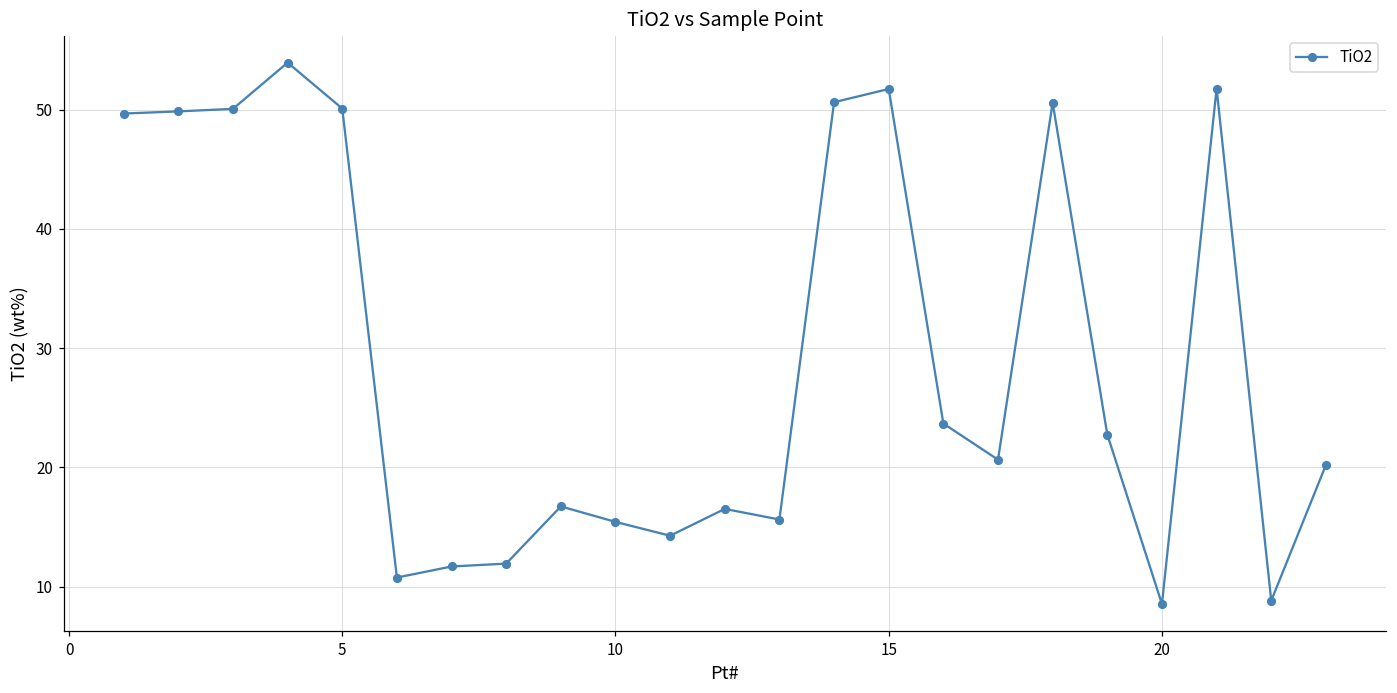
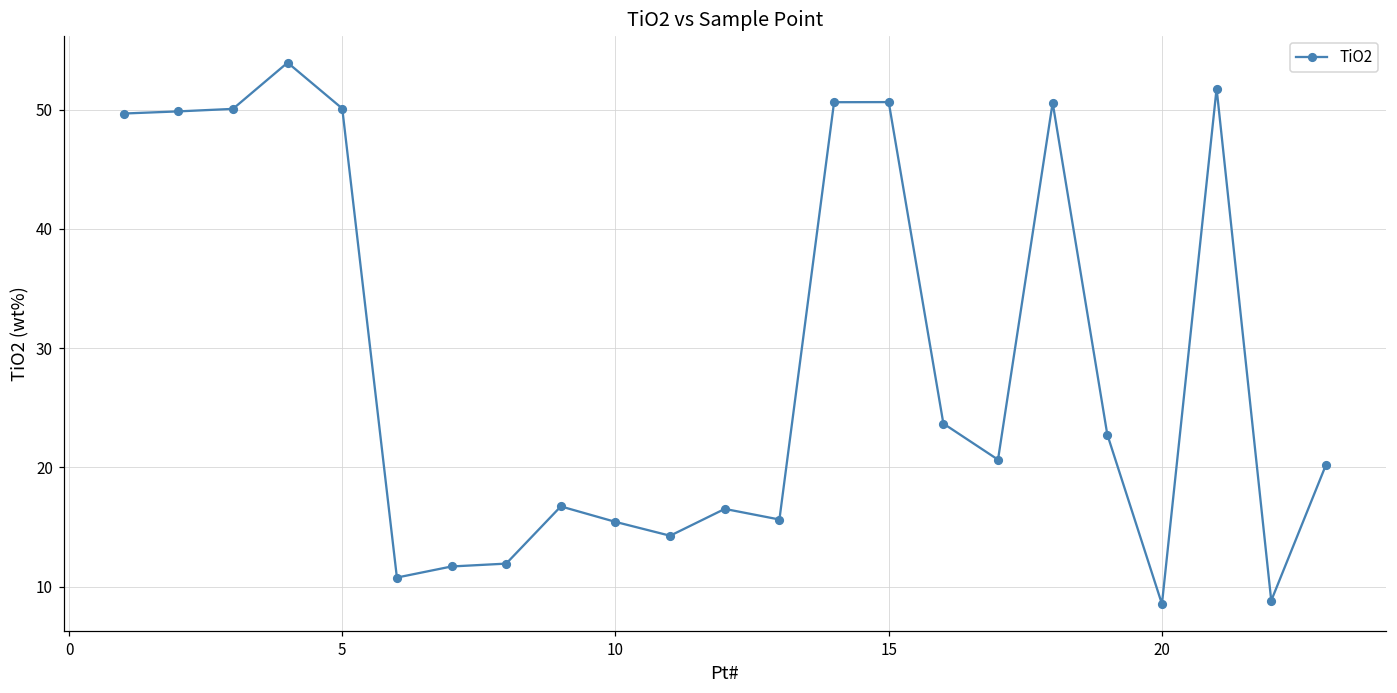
  {
    "5": 50.1,
    "10": 15.4,
-   "15": 51.7,
+   "15": 50.6,
    "20": 8.5
  }
